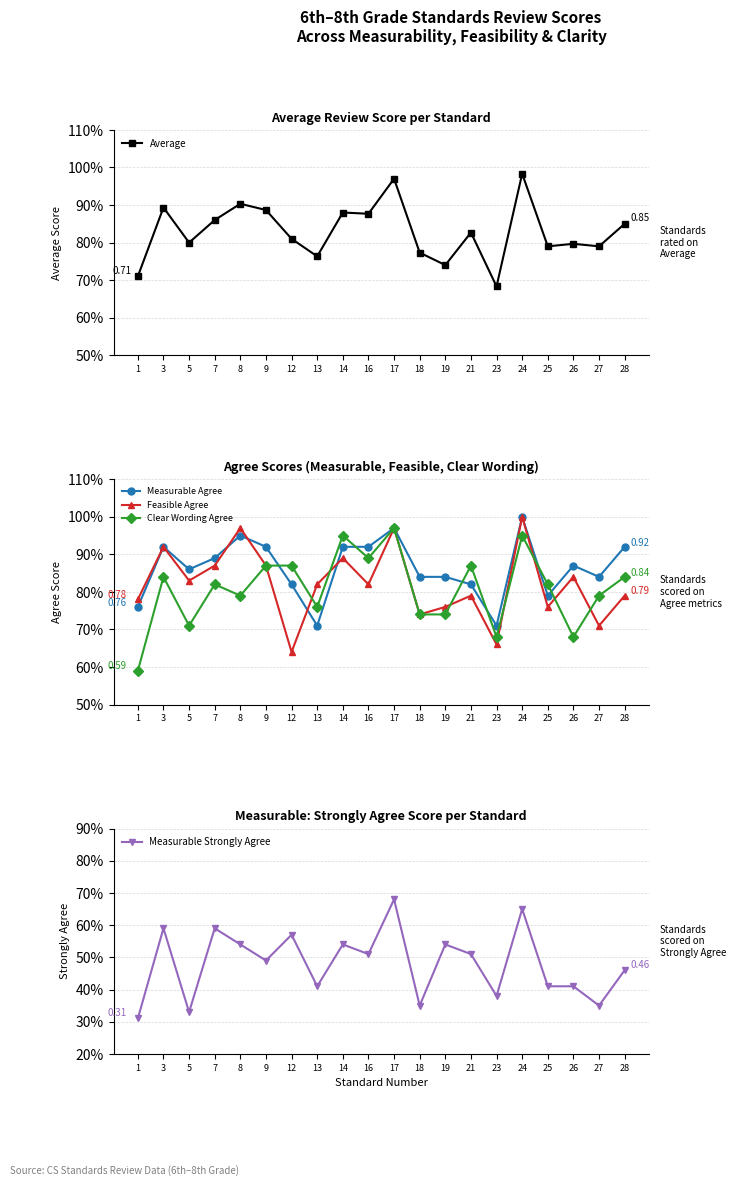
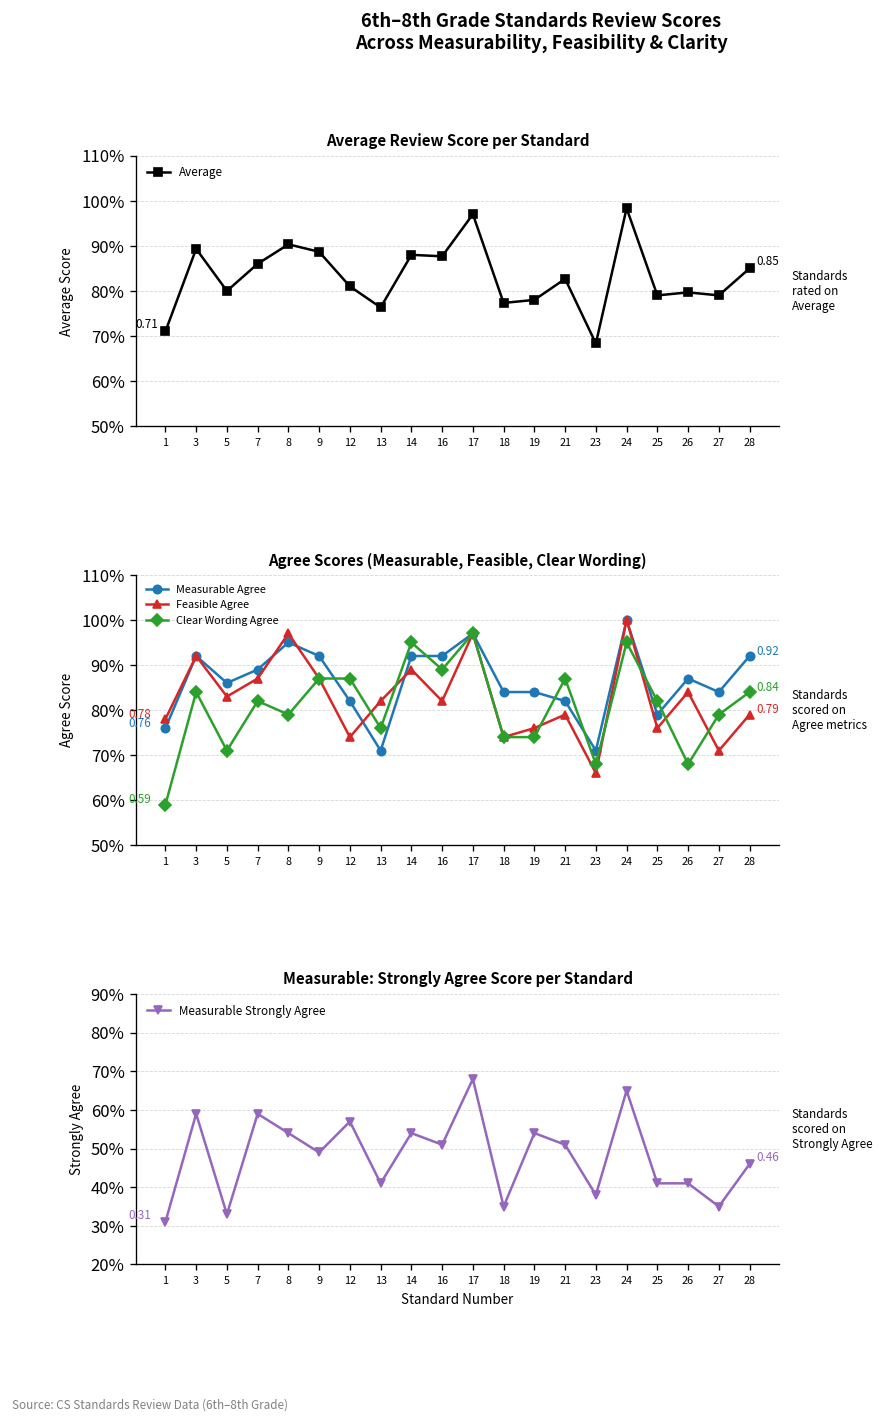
  {
    "Average Review Score per Standard": {
      "3": "89%",
      "5": "80%",
      "7": "86%",
      "8": "90%",
      "9": "89%",
      "12": "81%",
      "13": "76%",
      "14": "88%",
      "16": "88%",
      "17": "97%",
      "18": "77%",
-     "19": "74%",
+     "19": "78%",
      "21": "83%",
      "23": "68%",
      "24": "98%",
      "25": "79%",
      "26": "80%",
      "27": "79%"
    },
    "Agree Scores (Measurable, Feasible, Clear Wording)": {
      "Measurable Agree": {
        "28": "0.92"
      },
      "Feasible Agree": {
        "5": "83%",
        "7": "87%",
        "8": "97%",
-       "12": "64%",
+       "12": "74%",
        "13": "82%",
        "14": "89%",
        "16": "82%",
        "19": "76%",
        "21": "79%",
        "23": "66%",
        "25": "76%",
        "26": "84%",
        "27": "71%"
      },
      "Clear Wording Agree": {
        "1": "0.59",
        "28": "0.84"
      }
    },
    "Measurable: Strongly Agree Score per Standard": {
      "1": "0.31",
      "28": "0.46"
    }
  }
